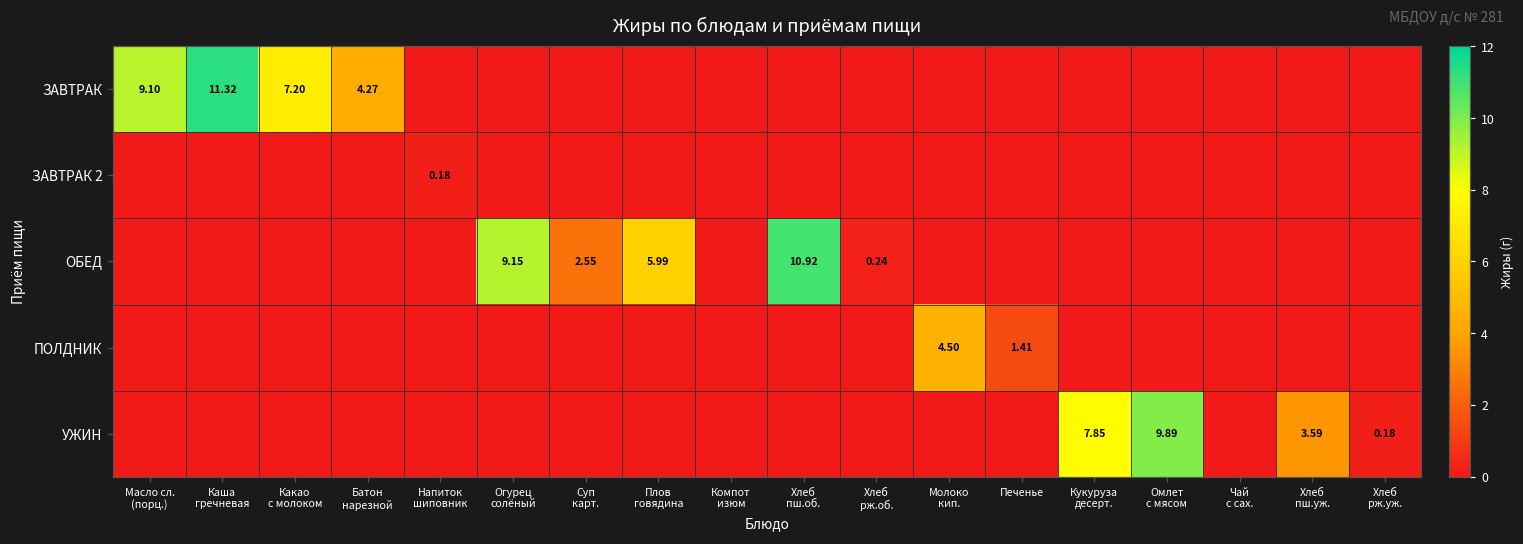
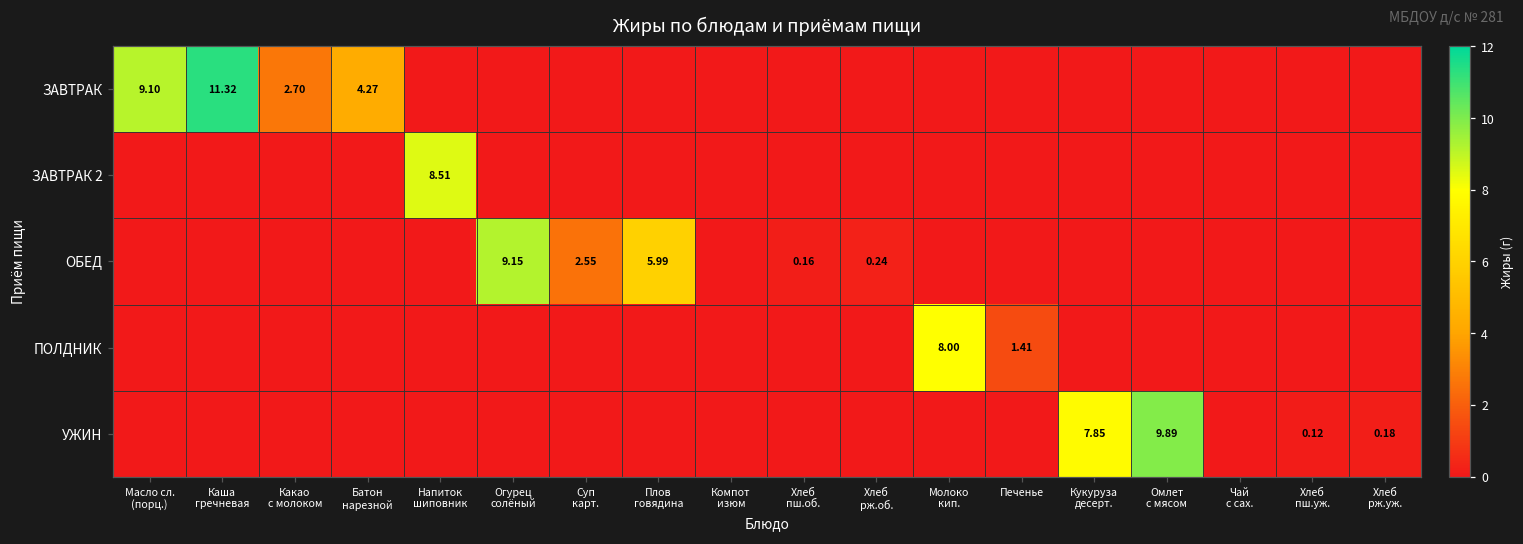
  {
    "ЗАВТРАК": {
      "Масло сл. (порц.)": 9.10,
      "Каша гречневая": 11.32,
-     "Какао с молоком": 7.20,
+     "Какао с молоком": 2.70,
      "Батон нарезной": 4.27
    },
    "ЗАВТРАК 2": {
-     "Напиток шиповник": 0.18
+     "Напиток шиповник": 8.51
    },
    "ОБЕД": {
      "Огурец солёный": 9.15,
      "Суп карт.": 2.55,
      "Плов говядина": 5.99,
-     "Хлеб пш.об.": 10.92,
+     "Хлеб пш.об.": 0.16,
      "Хлеб рж.об.": 0.24
    },
    "ПОЛДНИК": {
-     "Молоко кип.": 4.50,
+     "Молоко кип.": 8.00,
      "Печенье": 1.41
    },
    "УЖИН": {
      "Кукуруза десерт.": 7.85,
      "Омлет с мясом": 9.89,
-     "Хлеб пш.уж.": 3.59,
+     "Хлеб пш.уж.": 0.12,
      "Хлеб рж.уж.": 0.18
    }
  }
